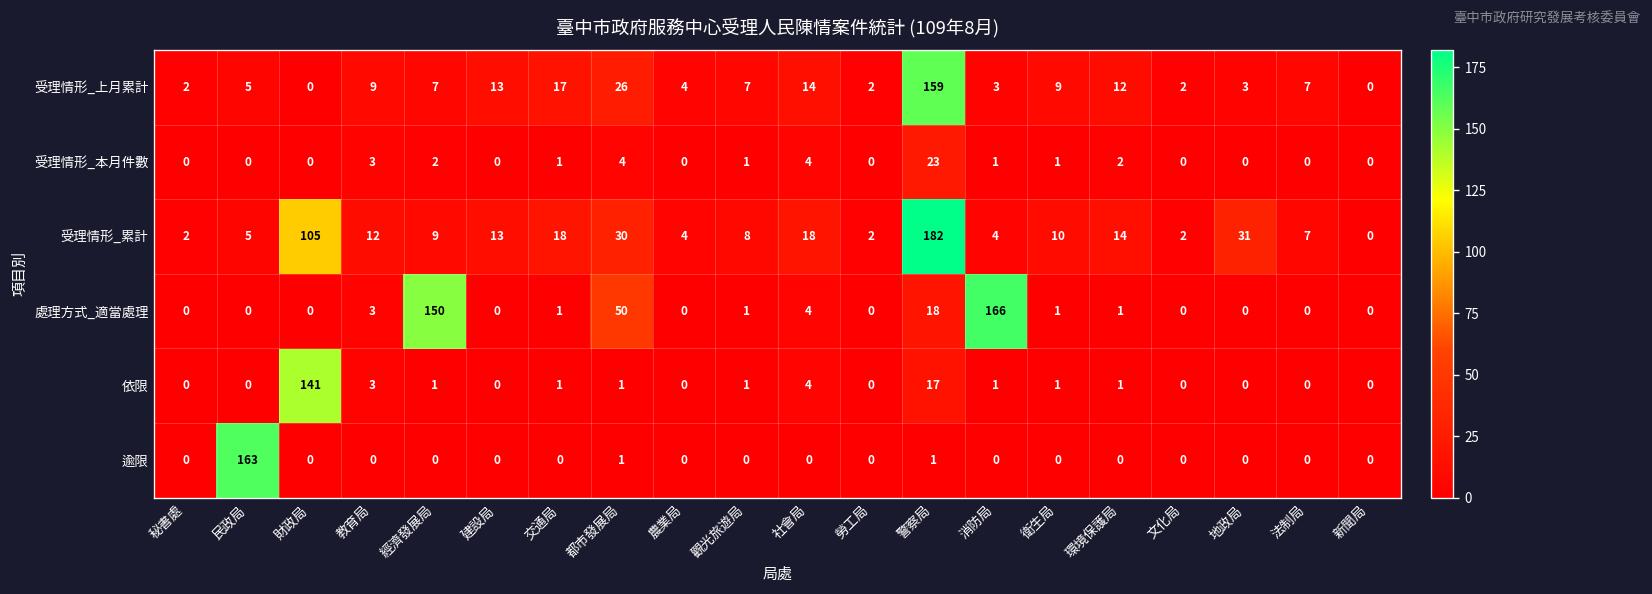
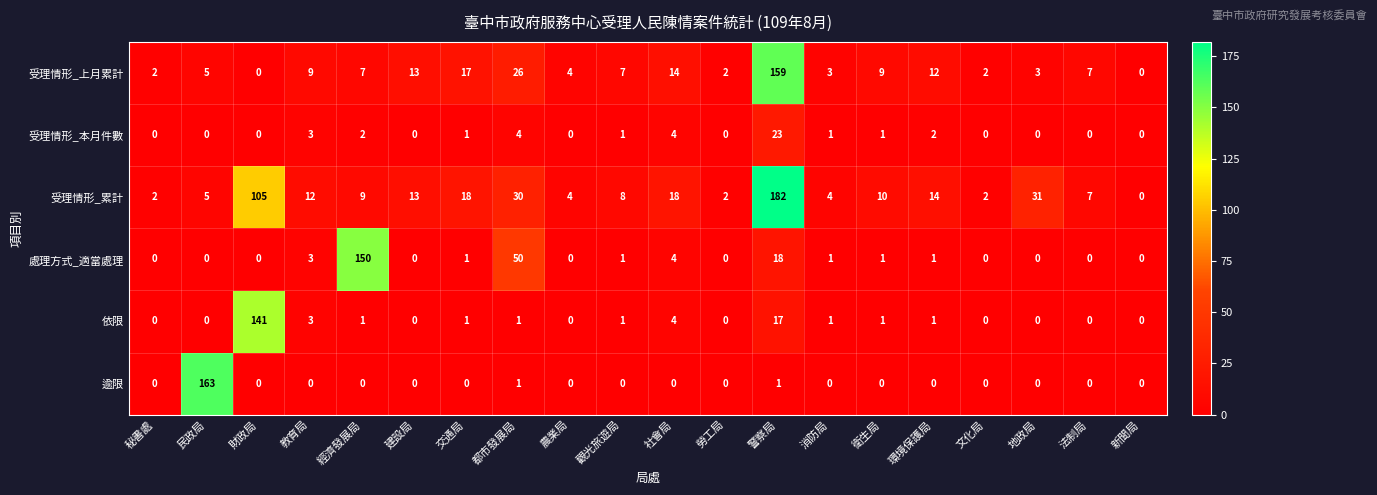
  {
    "受理情形_上月累計": {
      "秘書處": 2,
      "民政局": 5,
      "財政局": 0,
      "教育局": 9,
      "經濟發展局": 7,
      "建設局": 13,
      "交通局": 17,
      "都市發展局": 26,
      "農業局": 4,
      "觀光旅遊局": 7,
      "社會局": 14,
      "勞工局": 2,
      "警察局": 159,
      "消防局": 3,
      "衛生局": 9,
      "環境保護局": 12,
      "文化局": 2,
      "地政局": 3,
      "法制局": 7,
      "新聞局": 0
    },
    "受理情形_本月件數": {
      "秘書處": 0,
      "民政局": 0,
      "財政局": 0,
      "教育局": 3,
      "經濟發展局": 2,
      "建設局": 0,
      "交通局": 1,
      "都市發展局": 4,
      "農業局": 0,
      "觀光旅遊局": 1,
      "社會局": 4,
      "勞工局": 0,
      "警察局": 23,
      "消防局": 1,
      "衛生局": 1,
      "環境保護局": 2,
      "文化局": 0,
      "地政局": 0,
      "法制局": 0,
      "新聞局": 0
    },
    "受理情形_累計": {
      "秘書處": 2,
      "民政局": 5,
      "財政局": 105,
      "教育局": 12,
      "經濟發展局": 9,
      "建設局": 13,
      "交通局": 18,
      "都市發展局": 30,
      "農業局": 4,
      "觀光旅遊局": 8,
      "社會局": 18,
      "勞工局": 2,
      "警察局": 182,
      "消防局": 4,
      "衛生局": 10,
      "環境保護局": 14,
      "文化局": 2,
      "地政局": 31,
      "法制局": 7,
      "新聞局": 0
    },
    "處理方式_適當處理": {
      "秘書處": 0,
      "民政局": 0,
      "財政局": 0,
      "教育局": 3,
      "經濟發展局": 150,
      "建設局": 0,
      "交通局": 1,
      "都市發展局": 50,
      "農業局": 0,
      "觀光旅遊局": 1,
      "社會局": 4,
      "勞工局": 0,
      "警察局": 18,
-     "消防局": 166,
+     "消防局": 1,
      "衛生局": 1,
      "環境保護局": 1,
      "文化局": 0,
      "地政局": 0,
      "法制局": 0,
      "新聞局": 0
    },
    "依限": {
      "秘書處": 0,
      "民政局": 0,
      "財政局": 141,
      "教育局": 3,
      "經濟發展局": 1,
      "建設局": 0,
      "交通局": 1,
      "都市發展局": 1,
      "農業局": 0,
      "觀光旅遊局": 1,
      "社會局": 4,
      "勞工局": 0,
      "警察局": 17,
      "消防局": 1,
      "衛生局": 1,
      "環境保護局": 1,
      "文化局": 0,
      "地政局": 0,
      "法制局": 0,
      "新聞局": 0
    },
    "逾限": {
      "秘書處": 0,
      "民政局": 163,
      "財政局": 0,
      "教育局": 0,
      "經濟發展局": 0,
      "建設局": 0,
      "交通局": 0,
      "都市發展局": 1,
      "農業局": 0,
      "觀光旅遊局": 0,
      "社會局": 0,
      "勞工局": 0,
      "警察局": 1,
      "消防局": 0,
      "衛生局": 0,
      "環境保護局": 0,
      "文化局": 0,
      "地政局": 0,
      "法制局": 0,
      "新聞局": 0
    }
  }
